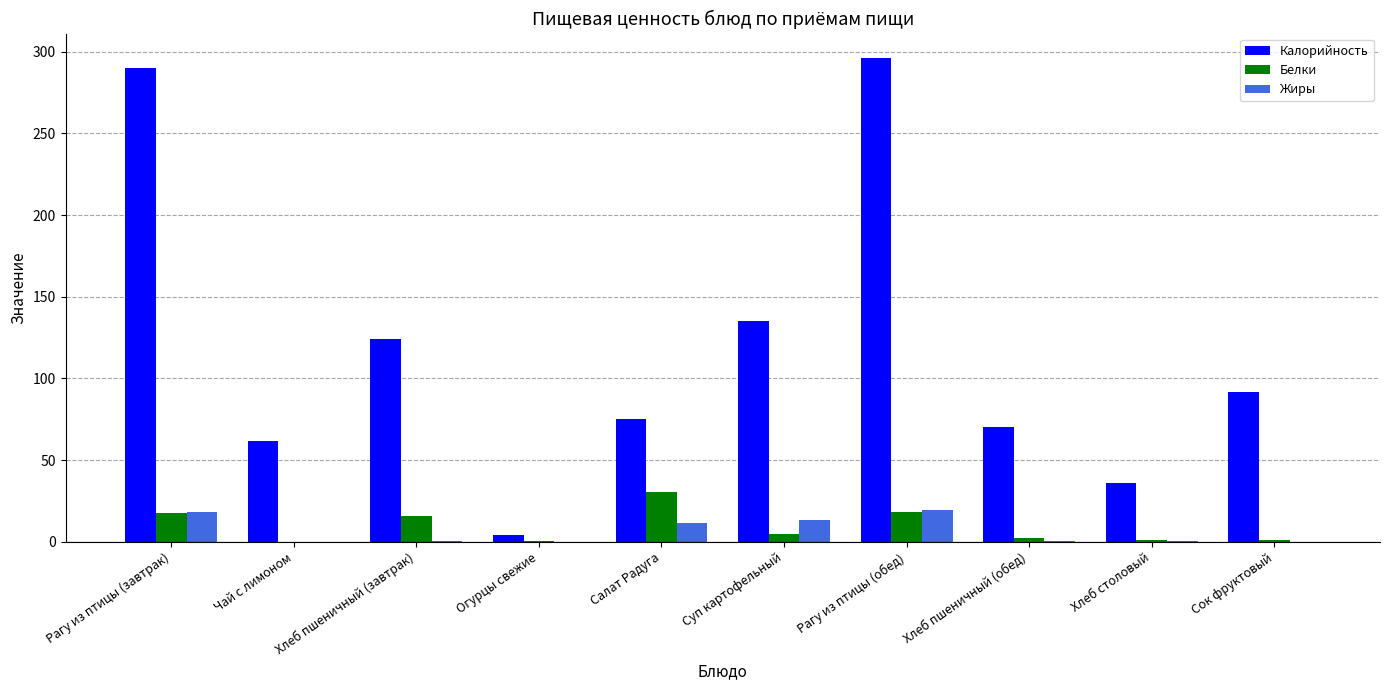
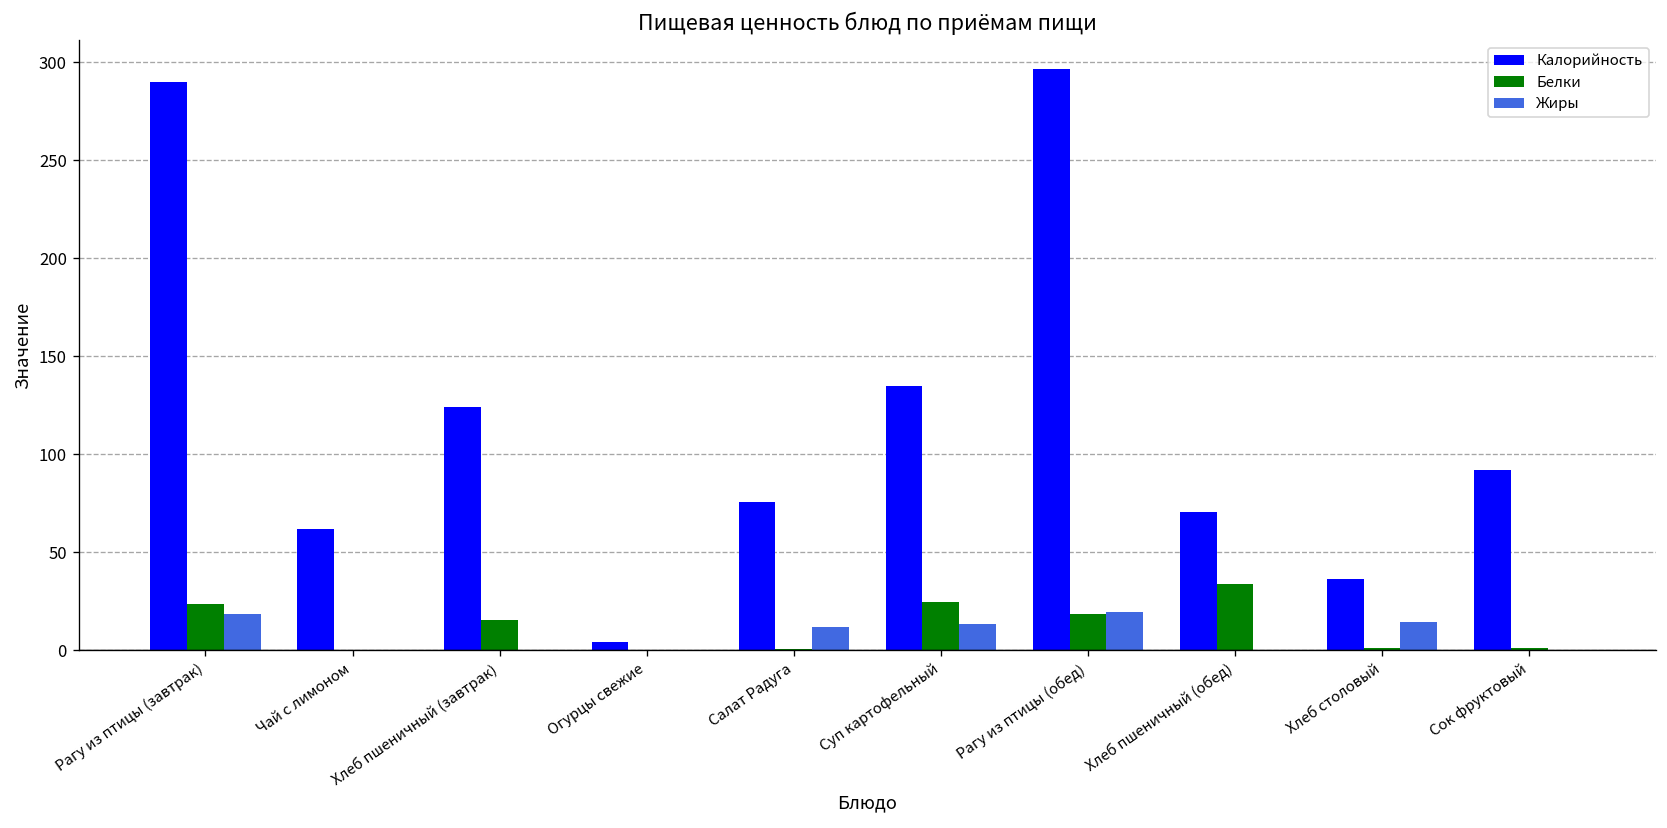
  {
    "Калорийность": {
      "Рагу из птицы (завтрак)": 290,
      "Чай с лимоном": 62,
      "Хлеб пшеничный (завтрак)": 124,
      "Огурцы свежие": 4,
      "Салат Радуга": 75,
      "Суп картофельный": 135,
      "Рагу из птицы (обед)": 296,
      "Хлеб пшеничный (обед)": 71,
      "Хлеб столовый": 36,
      "Сок фруктовый": 92
    },
    "Белки": {
-     "Рагу из птицы (завтрак)": 18,
+     "Рагу из птицы (завтрак)": 24,
      "Хлеб пшеничный (завтрак)": 16,
-     "Салат Радуга": 30,
-     "Суп картофельный": 5,
+     "Салат Радуга": 1,
+     "Суп картофельный": 25,
      "Рагу из птицы (обед)": 18,
-     "Хлеб пшеничный (обед)": 2
+     "Хлеб пшеничный (обед)": 34
    },
    "Жиры": {
      "Рагу из птицы (завтрак)": 18,
      "Салат Радуга": 12,
      "Суп картофельный": 14,
      "Рагу из птицы (обед)": 19,
-     "Хлеб столовый": 0
+     "Хлеб столовый": 14
    }
  }
